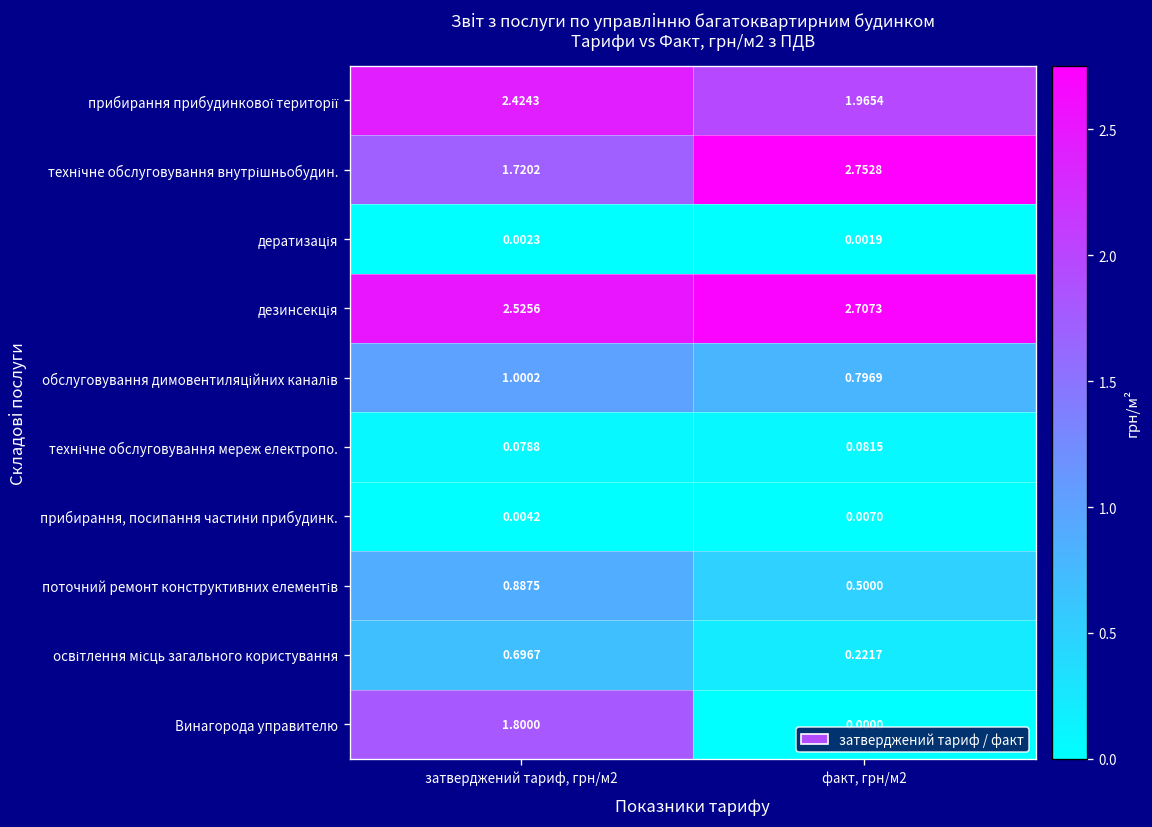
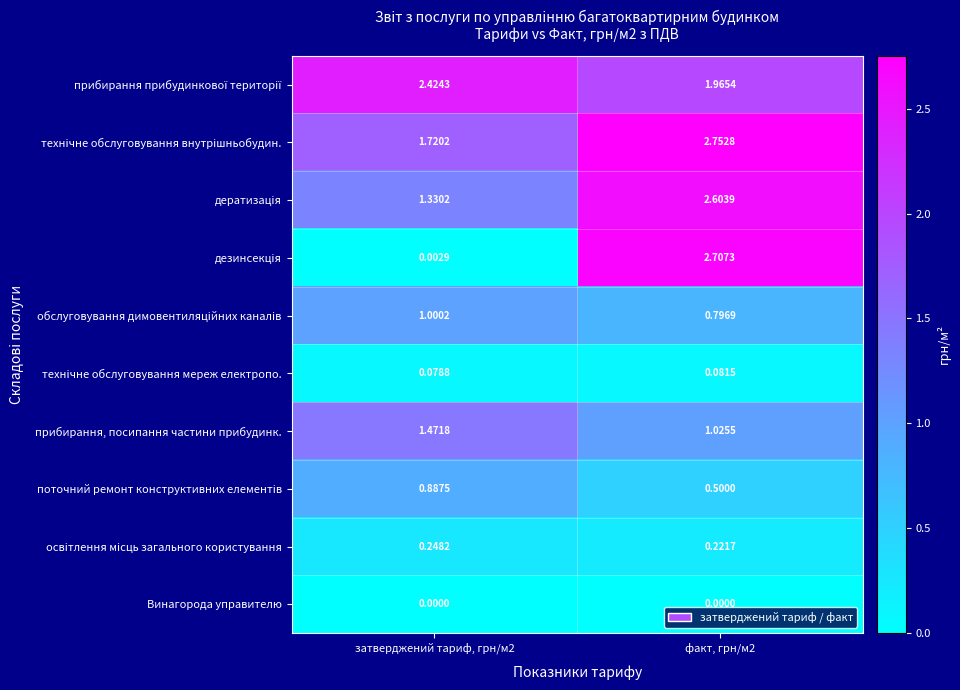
  {
    "прибирання прибудинкової території": {
      "затверджений тариф, грн/м2": 2.4243,
      "факт, грн/м2": 1.9654
    },
    "технічне обслуговування внутрішньобудин.": {
      "затверджений тариф, грн/м2": 1.7202,
      "факт, грн/м2": 2.7528
    },
    "дератизація": {
-     "затверджений тариф, грн/м2": 0.0023,
-     "факт, грн/м2": 0.0019
+     "затверджений тариф, грн/м2": 1.3302,
+     "факт, грн/м2": 2.6039
    },
    "дезинсекція": {
-     "затверджений тариф, грн/м2": 2.5256,
+     "затверджений тариф, грн/м2": 0.0029,
      "факт, грн/м2": 2.7073
    },
    "обслуговування димовентиляційних каналів": {
      "затверджений тариф, грн/м2": 1.0002,
      "факт, грн/м2": 0.7969
    },
    "технічне обслуговування мереж електропо.": {
      "затверджений тариф, грн/м2": 0.0788,
      "факт, грн/м2": 0.0815
    },
    "прибирання, посипання частини прибудинк.": {
-     "затверджений тариф, грн/м2": 0.0042,
-     "факт, грн/м2": 0.0070
+     "затверджений тариф, грн/м2": 1.4718,
+     "факт, грн/м2": 1.0255
    },
    "поточний ремонт конструктивних елементів": {
      "затверджений тариф, грн/м2": 0.8875,
      "факт, грн/м2": 0.5000
    },
    "освітлення місць загального користування": {
-     "затверджений тариф, грн/м2": 0.6967,
+     "затверджений тариф, грн/м2": 0.2482,
      "факт, грн/м2": 0.2217
    },
    "Винагорода управителю": {
-     "затверджений тариф, грн/м2": 1.8000
+     "затверджений тариф, грн/м2": 0.0000
    }
  }
